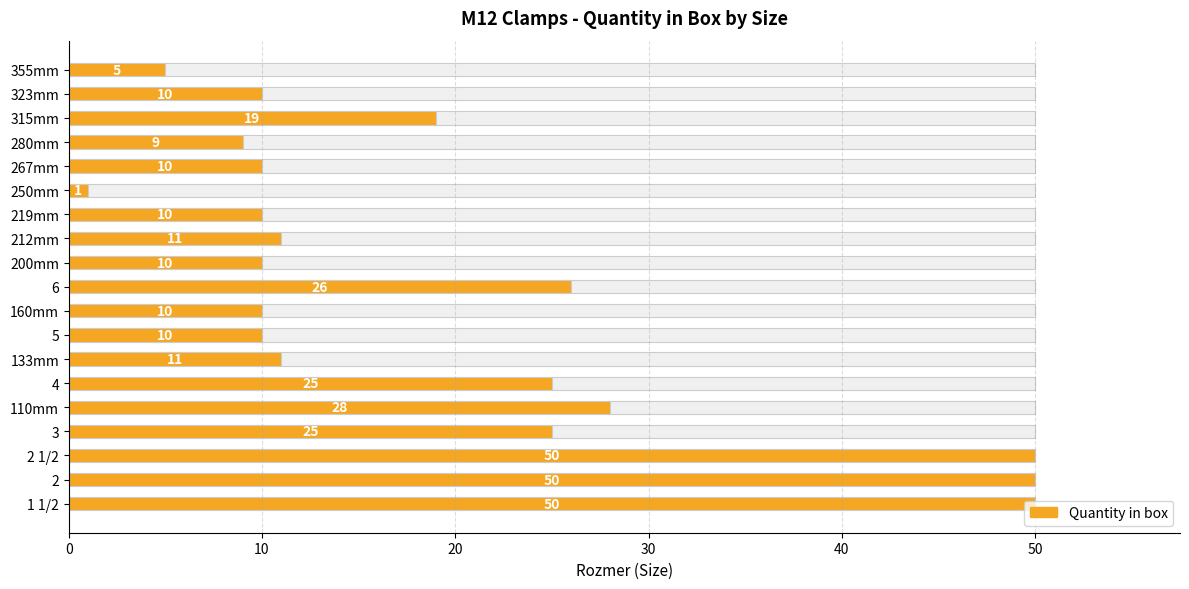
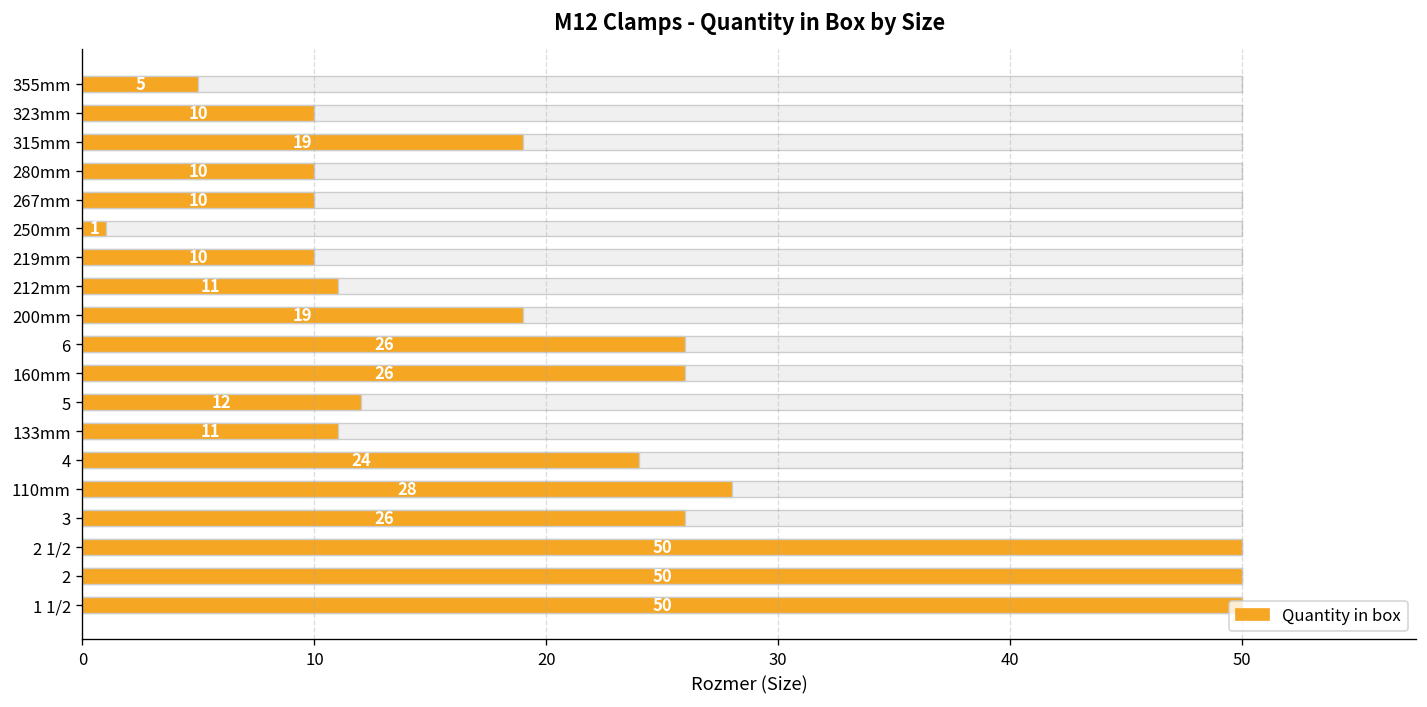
  {
    "Quantity in box": {
-     "280mm": 9,
-     "200mm": 10,
-     "160mm": 10,
-     "5": 10,
-     "4": 25,
-     "3": 25,
+     "280mm": 10,
+     "200mm": 19,
+     "160mm": 26,
+     "5": 12,
+     "4": 24,
+     "3": 26,
      "2 1/2": 50,
      "2": 50
    }
  }
